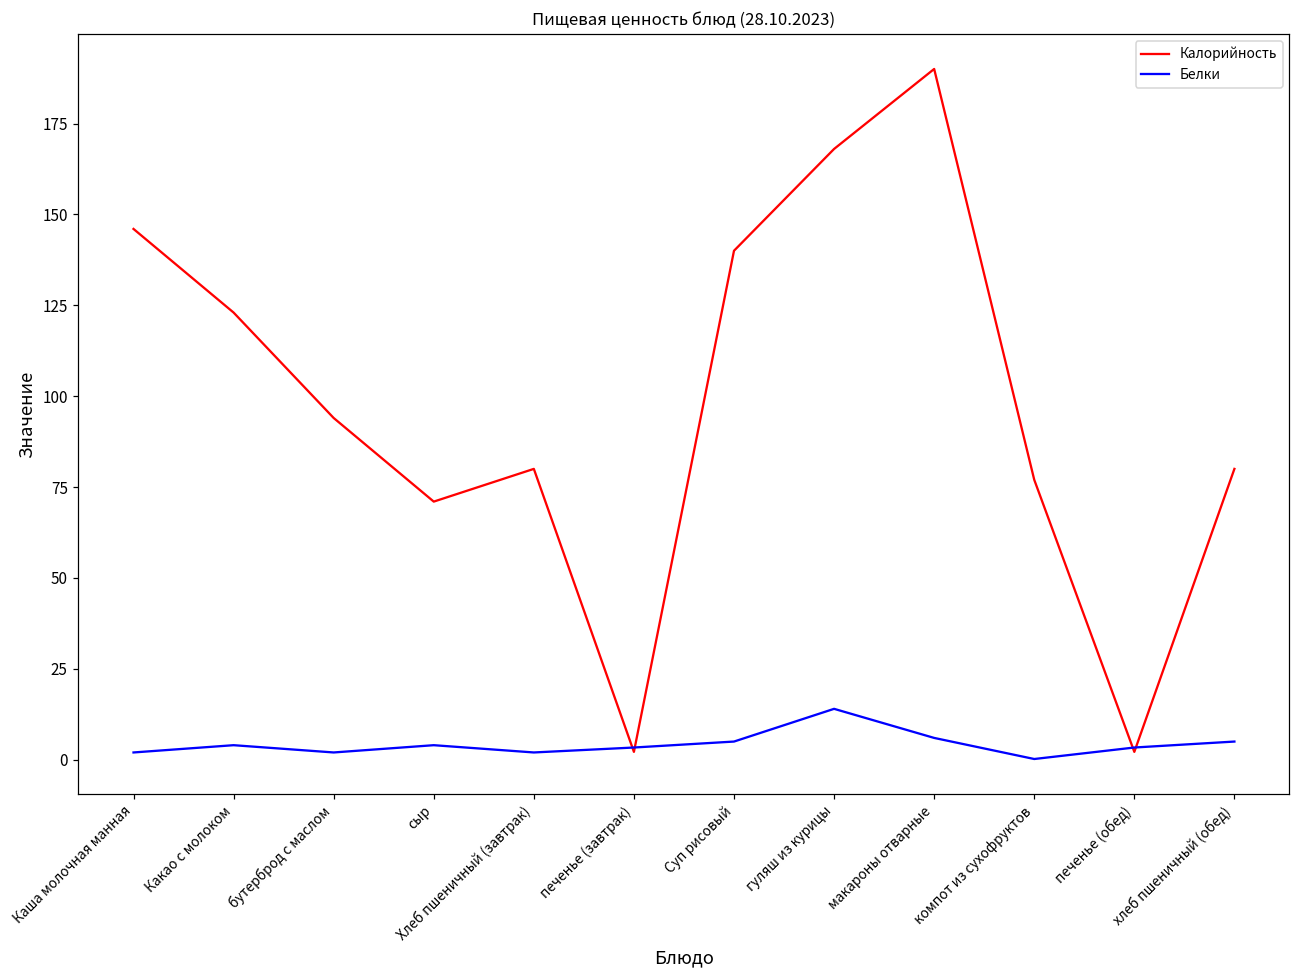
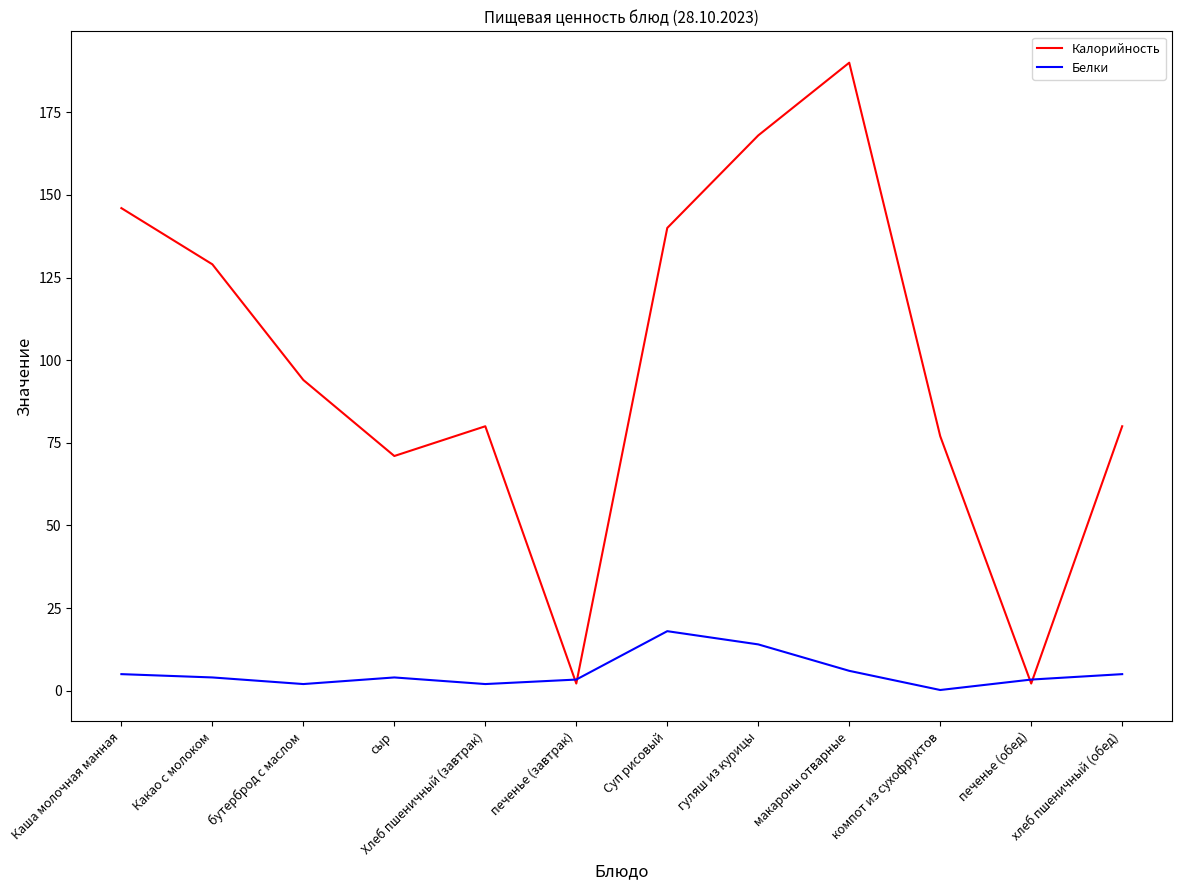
  {
    "Калорийность": {
      "Каша молочная манная": 146,
-     "Какао с молоком": 123,
+     "Какао с молоком": 129,
      "бутерброд с маслом": 94,
      "сыр": 71,
      "Хлеб пшеничный (завтрак)": 80,
      "печенье (завтрак)": 2,
      "Суп рисовый": 140,
      "гуляш из курицы": 168,
      "макароны отварные": 190,
      "компот из сухофруктов": 77,
      "печенье (обед)": 2,
      "хлеб пшеничный (обед)": 80
    },
    "Белки": {
-     "Каша молочная манная": 2,
+     "Каша молочная манная": 5,
      "Какао с молоком": 4,
      "бутерброд с маслом": 2,
      "сыр": 4,
      "Хлеб пшеничный (завтрак)": 2,
      "печенье (завтрак)": 3,
-     "Суп рисовый": 5,
+     "Суп рисовый": 18,
      "гуляш из курицы": 14,
      "макароны отварные": 6,
      "компот из сухофруктов": 0,
      "печенье (обед)": 3,
      "хлеб пшеничный (обед)": 5
    }
  }
